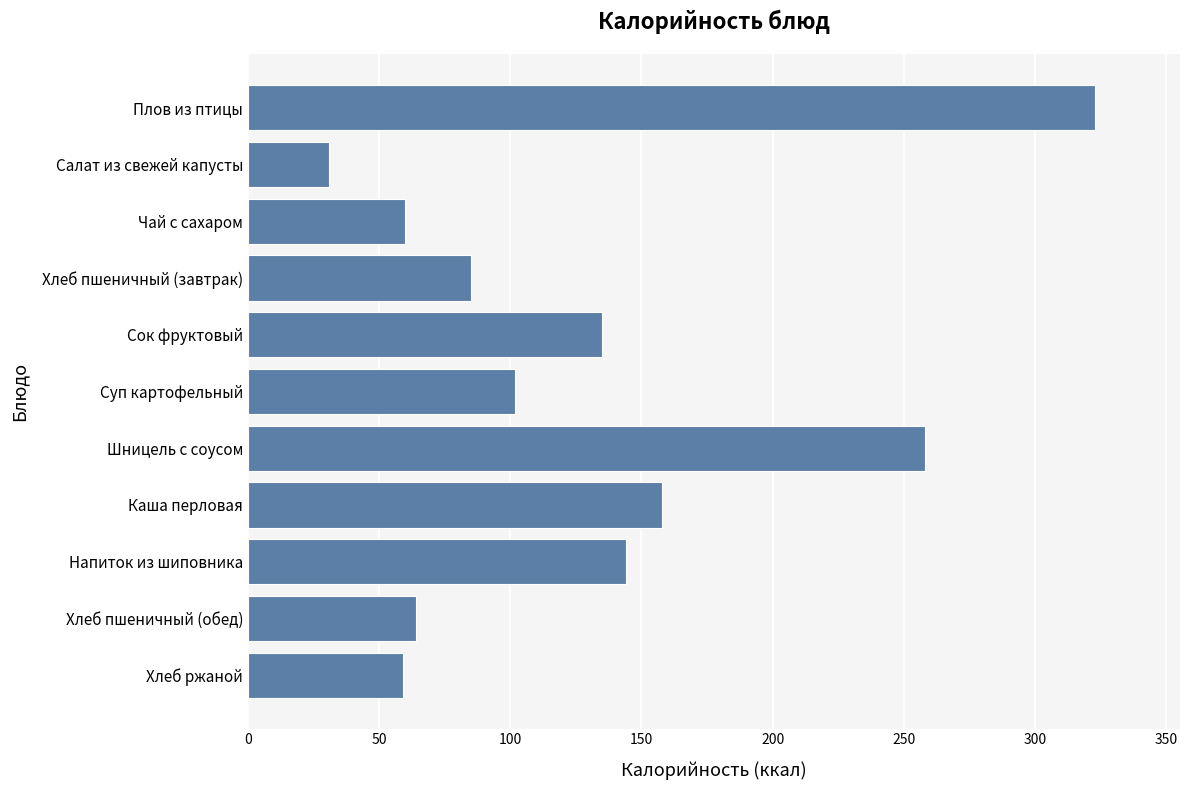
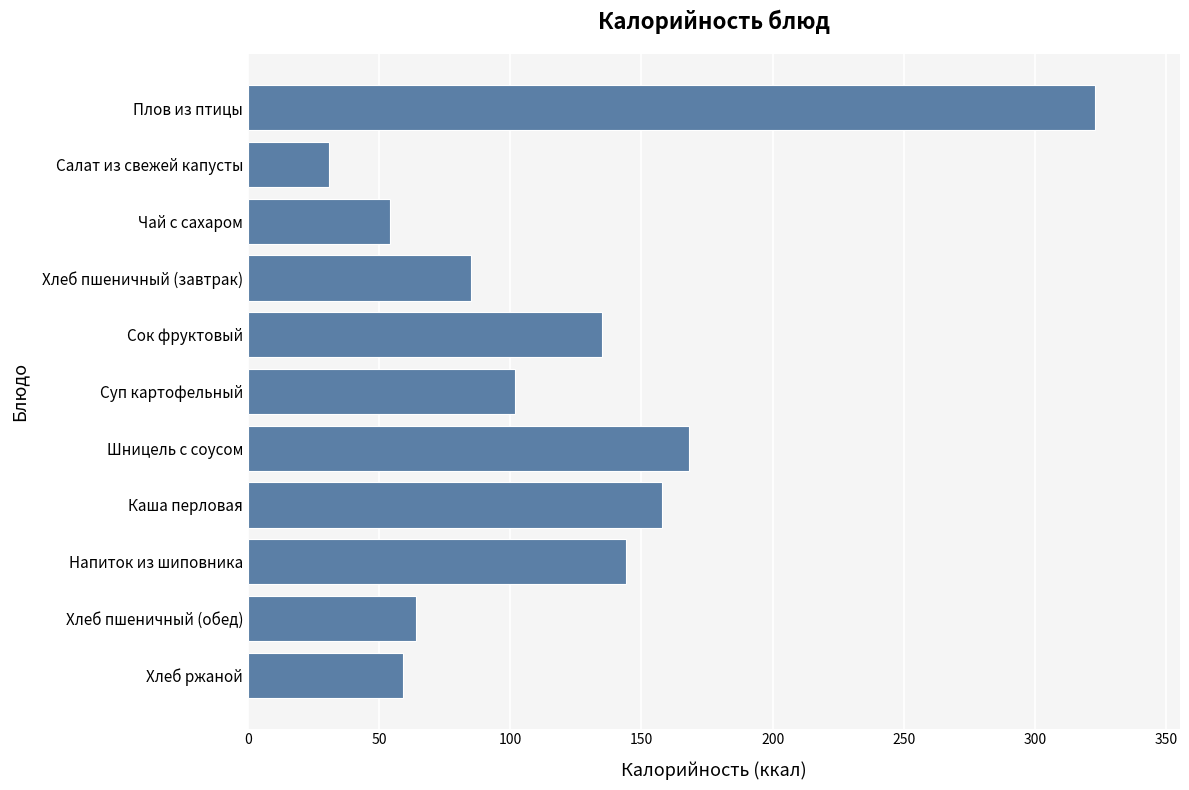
  {
    "Плов из птицы": 323,
    "Салат из свежей капусты": 31,
-   "Чай с сахаром": 60,
+   "Чай с сахаром": 54,
    "Хлеб пшеничный (завтрак)": 85,
    "Сок фруктовый": 135,
    "Суп картофельный": 102,
-   "Шницель с соусом": 258,
+   "Шницель с соусом": 168,
    "Каша перловая": 158,
    "Напиток из шиповника": 144,
    "Хлеб пшеничный (обед)": 64,
    "Хлеб ржаной": 59
  }
